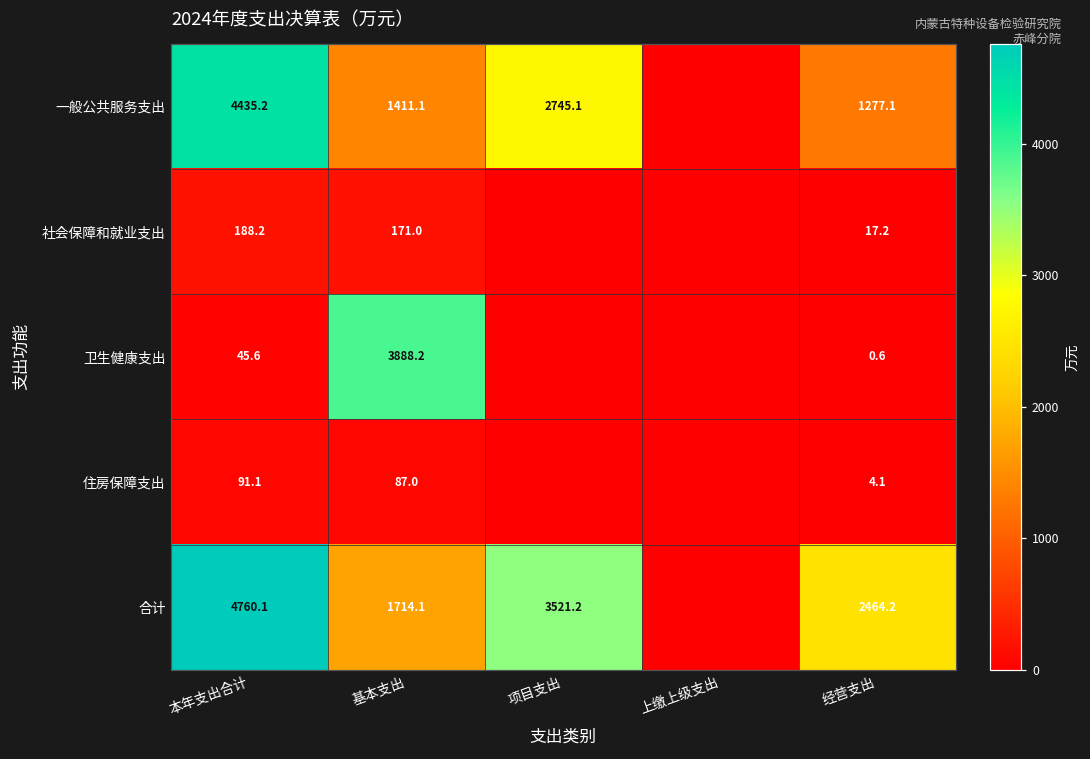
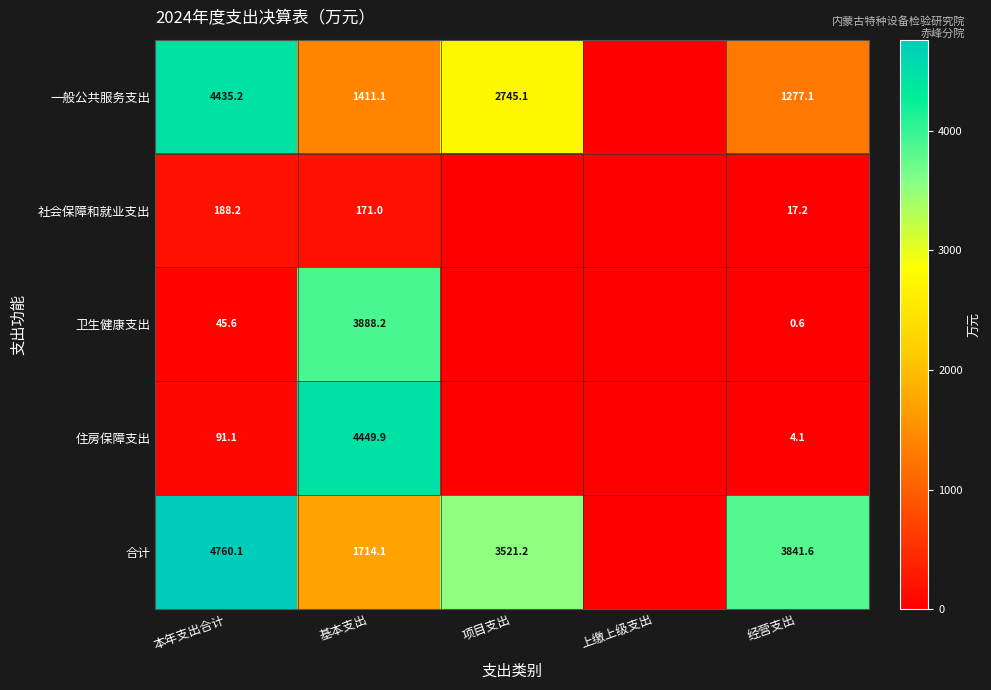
  {
    "一般公共服务支出": {
      "本年支出合计": 4435.2,
      "基本支出": 1411.1,
      "项目支出": 2745.1,
      "经营支出": 1277.1
    },
    "社会保障和就业支出": {
      "本年支出合计": 188.2,
      "基本支出": 171.0,
      "经营支出": 17.2
    },
    "卫生健康支出": {
      "本年支出合计": 45.6,
      "基本支出": 3888.2,
      "经营支出": 0.6
    },
    "住房保障支出": {
      "本年支出合计": 91.1,
-     "基本支出": 87.0,
+     "基本支出": 4449.9,
      "经营支出": 4.1
    },
    "合计": {
      "本年支出合计": 4760.1,
      "基本支出": 1714.1,
      "项目支出": 3521.2,
-     "经营支出": 2464.2
+     "经营支出": 3841.6
    }
  }
